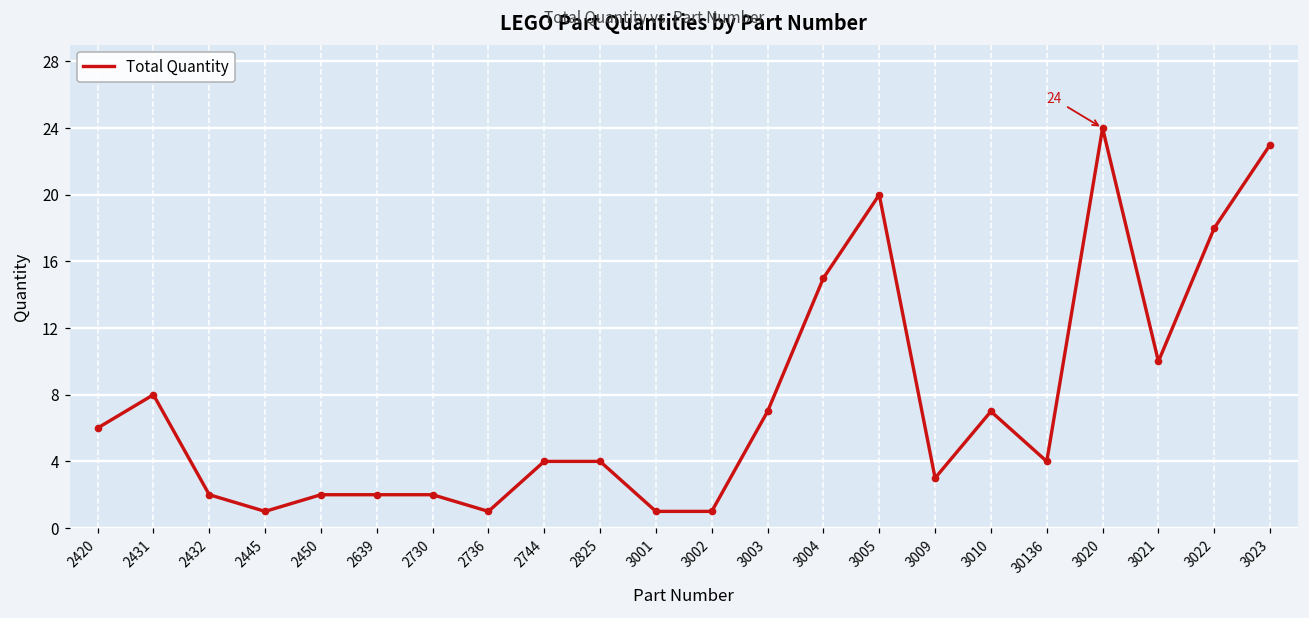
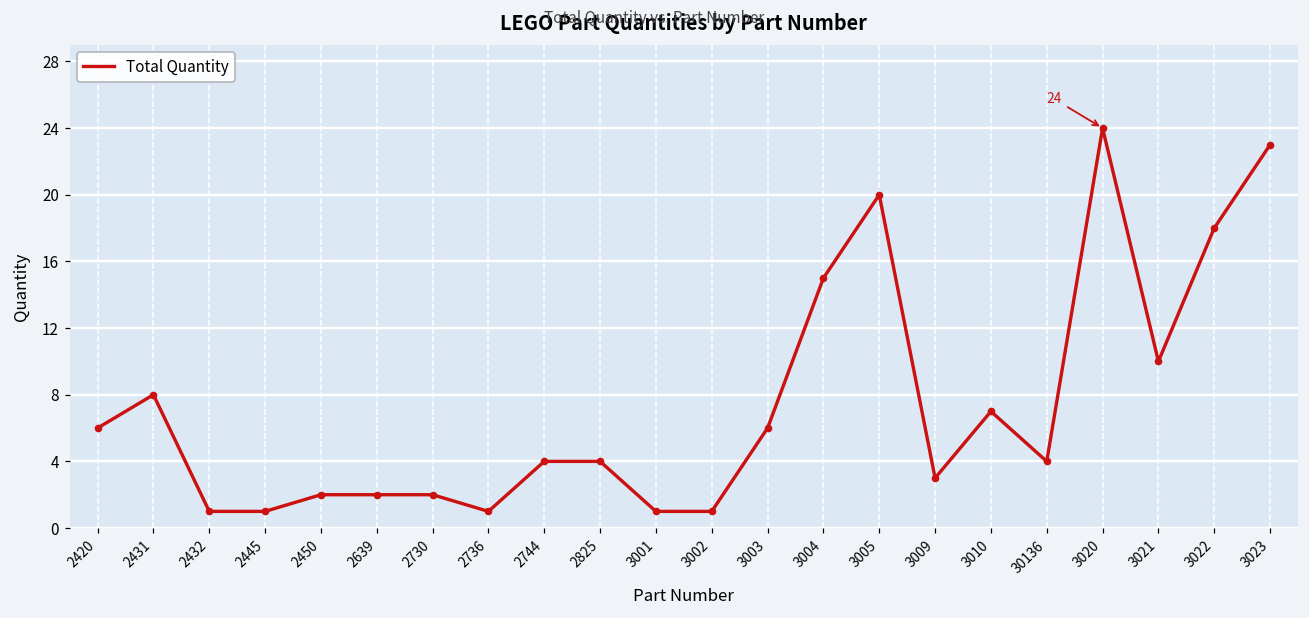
  {
    "2420": 6,
    "2431": 8,
-   "2432": 2,
+   "2432": 1,
    "2445": 1,
    "2450": 2,
    "2639": 2,
    "2730": 2,
    "2736": 1,
    "2744": 4,
    "2825": 4,
    "3001": 1,
    "3002": 1,
-   "3003": 7,
+   "3003": 6,
    "3004": 15,
    "3005": 20,
    "3009": 3,
    "3010": 7,
    "30136": 4,
    "3021": 10,
    "3022": 18,
    "3023": 23
  }
